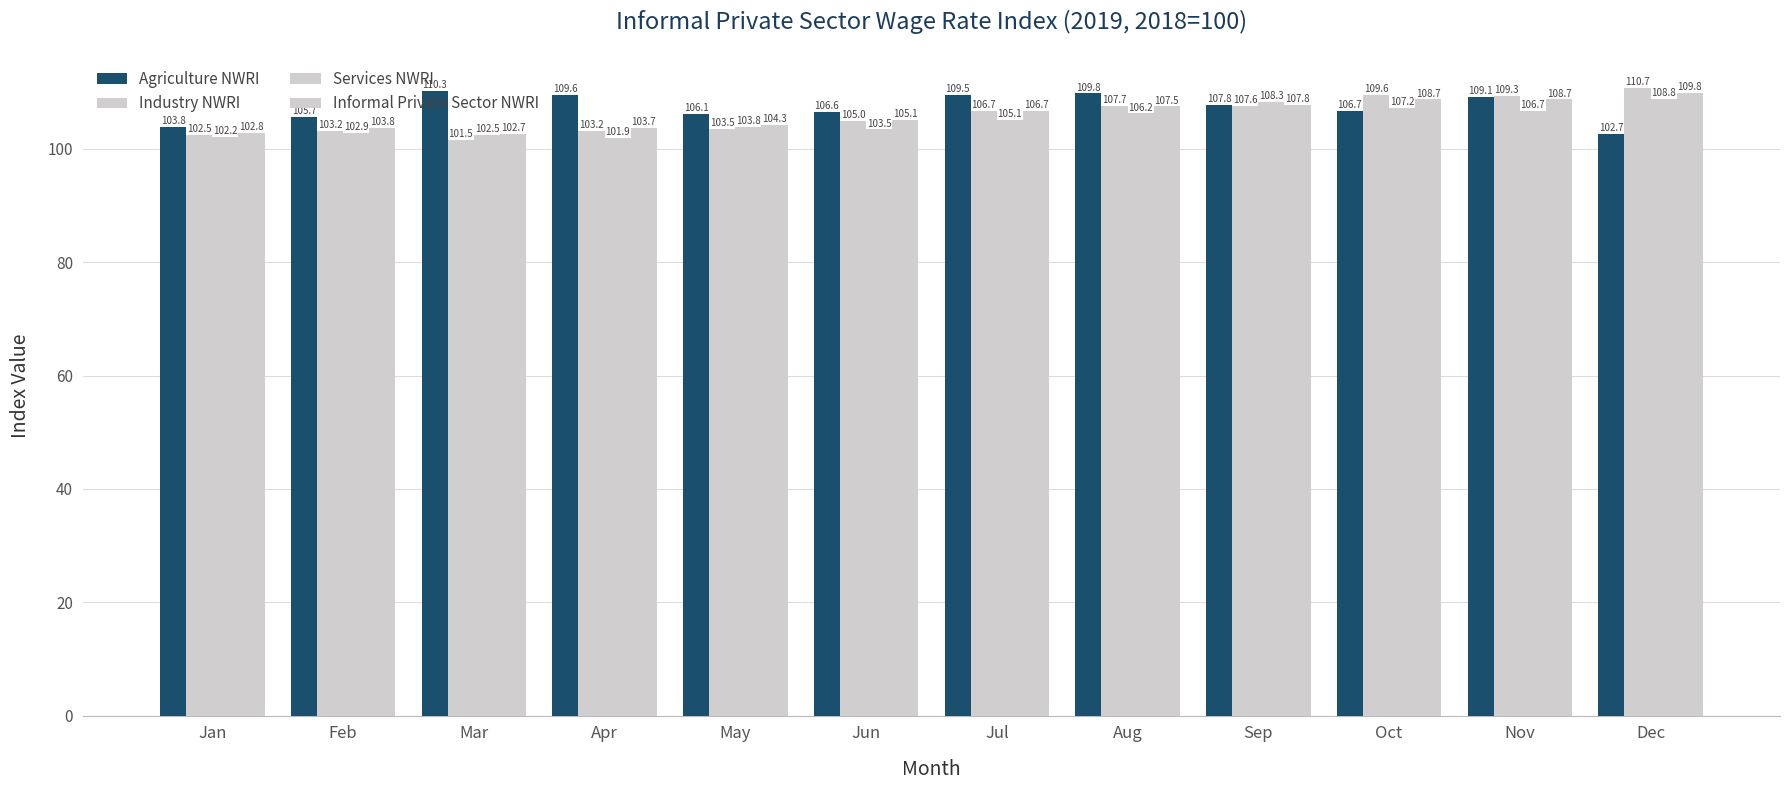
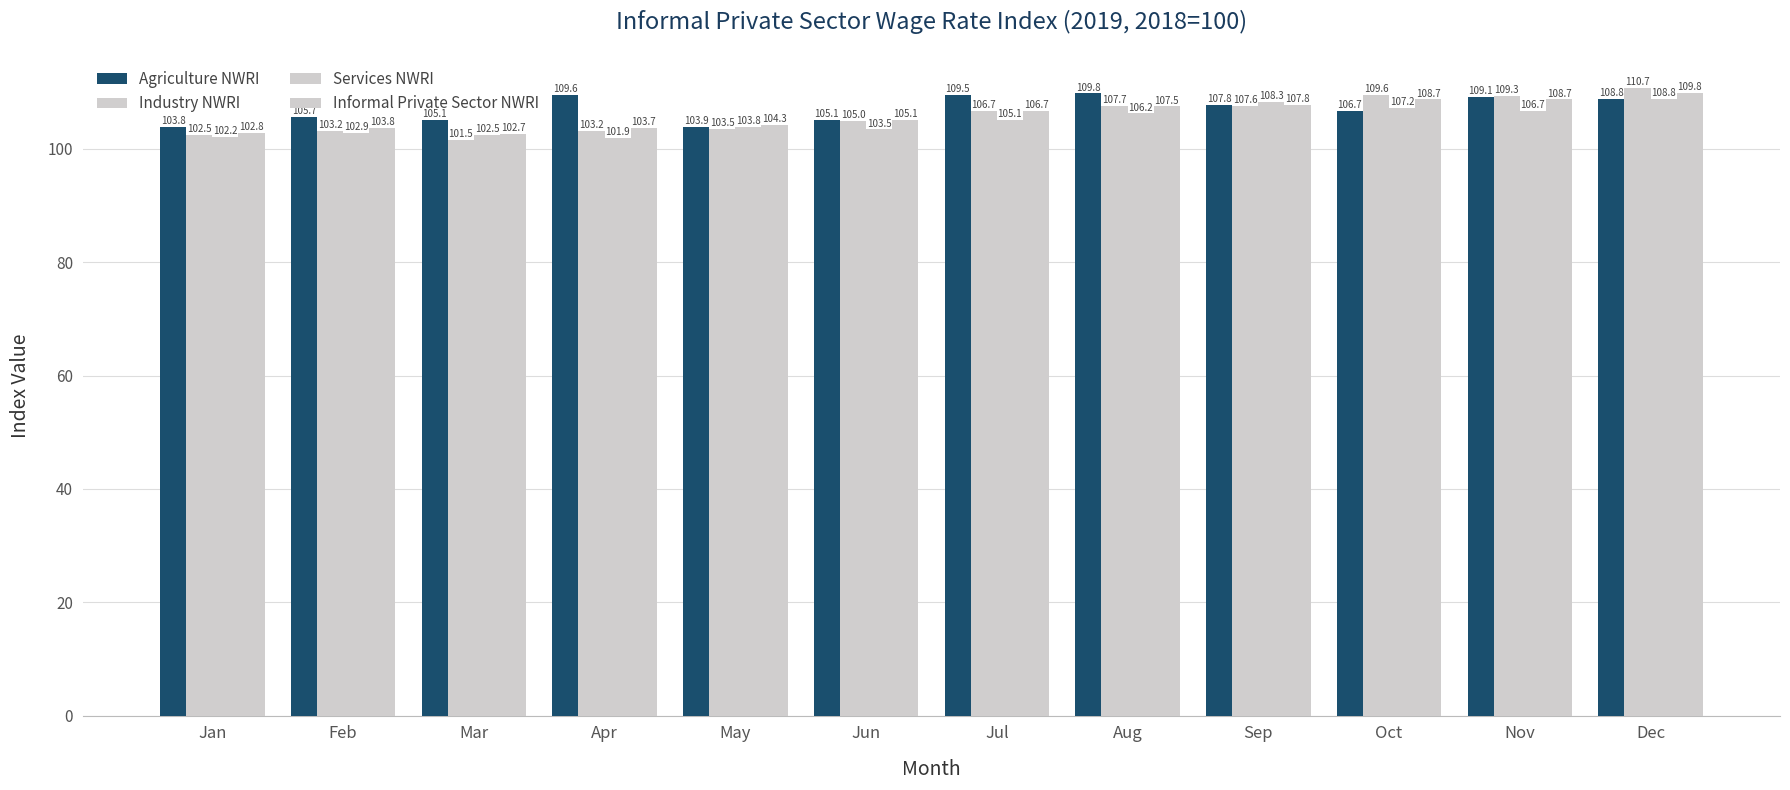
  {
    "Agriculture NWRI": {
      "Jan": 103.8,
      "Feb": 105.7,
-     "Mar": 110.3,
+     "Mar": 105.1,
      "Apr": 109.6,
-     "May": 106.1,
-     "Jun": 106.6,
+     "May": 103.9,
+     "Jun": 105.1,
      "Jul": 109.5,
      "Aug": 109.8,
      "Sep": 107.8,
      "Oct": 106.7,
      "Nov": 109.1,
-     "Dec": 102.7
+     "Dec": 108.8
    }
  }
